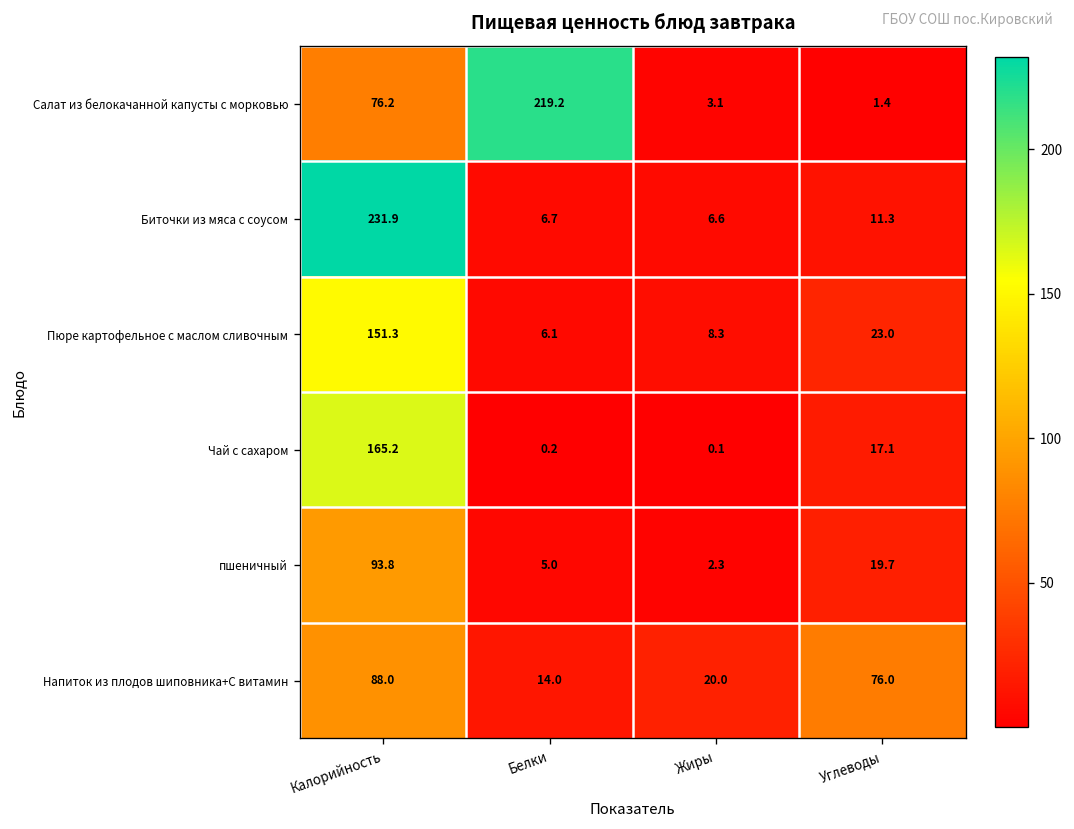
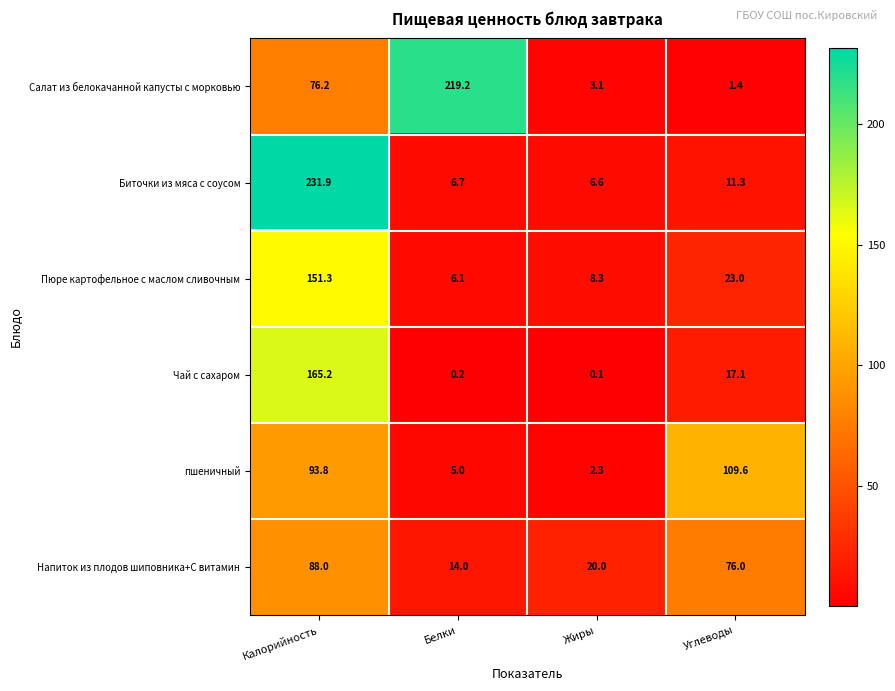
  {
    "Салат из белокачанной капусты с морковью": {
      "Калорийность": 76.2,
      "Белки": 219.2,
      "Жиры": 3.1,
      "Углеводы": 1.4
    },
    "Биточки из мяса с соусом": {
      "Калорийность": 231.9,
      "Белки": 6.7,
      "Жиры": 6.6,
      "Углеводы": 11.3
    },
    "Пюре картофельное с маслом сливочным": {
      "Калорийность": 151.3,
      "Белки": 6.1,
      "Жиры": 8.3,
      "Углеводы": 23.0
    },
    "Чай с сахаром": {
      "Калорийность": 165.2,
      "Белки": 0.2,
      "Жиры": 0.1,
      "Углеводы": 17.1
    },
    "пшеничный": {
      "Калорийность": 93.8,
      "Белки": 5.0,
      "Жиры": 2.3,
-     "Углеводы": 19.7
+     "Углеводы": 109.6
    },
    "Напиток из плодов шиповника+С витамин": {
      "Калорийность": 88.0,
      "Белки": 14.0,
      "Жиры": 20.0,
      "Углеводы": 76.0
    }
  }
